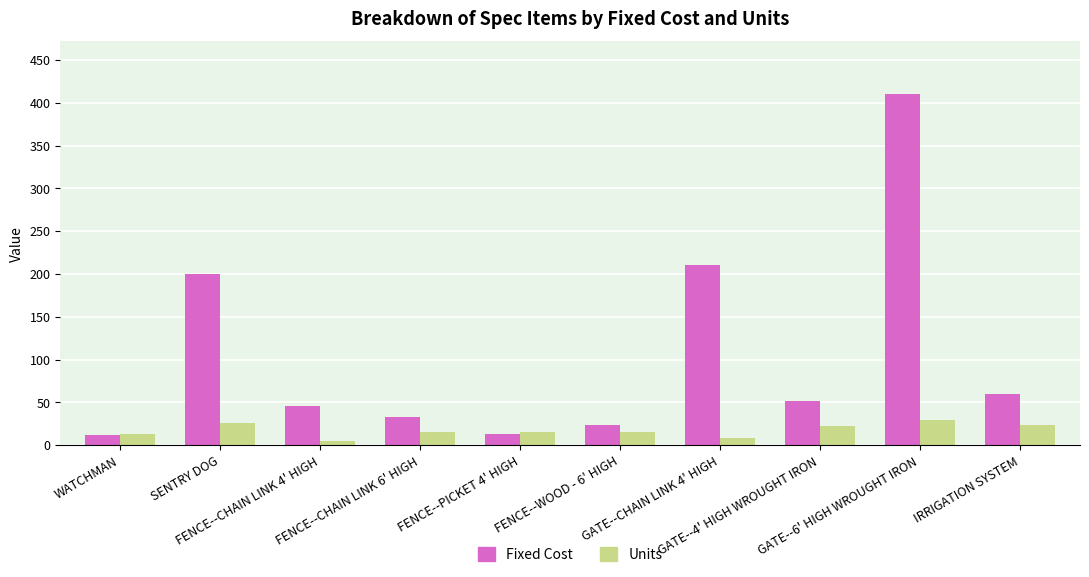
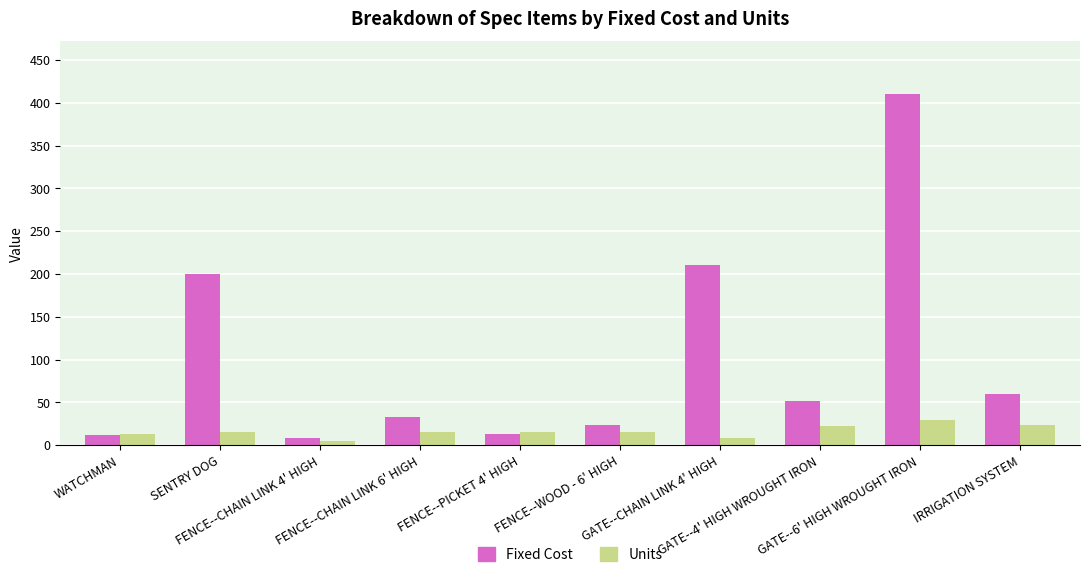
  {
    "Fixed Cost": {
      "WATCHMAN": 10,
      "SENTRY DOG": 200,
-     "FENCE--CHAIN LINK 4' HIGH": 50,
+     "FENCE--CHAIN LINK 4' HIGH": 10,
      "FENCE--CHAIN LINK 6' HIGH": 30,
      "FENCE--PICKET 4' HIGH": 10,
      "FENCE--WOOD - 6' HIGH": 20,
      "GATE--CHAIN LINK 4' HIGH": 210,
      "GATE--4' HIGH WROUGHT IRON": 50,
      "GATE--6' HIGH WROUGHT IRON": 410,
      "IRRIGATION SYSTEM": 60
    },
    "Units": {
      "WATCHMAN": 10,
-     "SENTRY DOG": 30,
+     "SENTRY DOG": 20,
      "FENCE--CHAIN LINK 4' HIGH": 10,
      "FENCE--CHAIN LINK 6' HIGH": 20,
      "FENCE--PICKET 4' HIGH": 20,
      "FENCE--WOOD - 6' HIGH": 20,
      "GATE--CHAIN LINK 4' HIGH": 10,
      "GATE--4' HIGH WROUGHT IRON": 20,
      "GATE--6' HIGH WROUGHT IRON": 30,
      "IRRIGATION SYSTEM": 20
    }
  }
